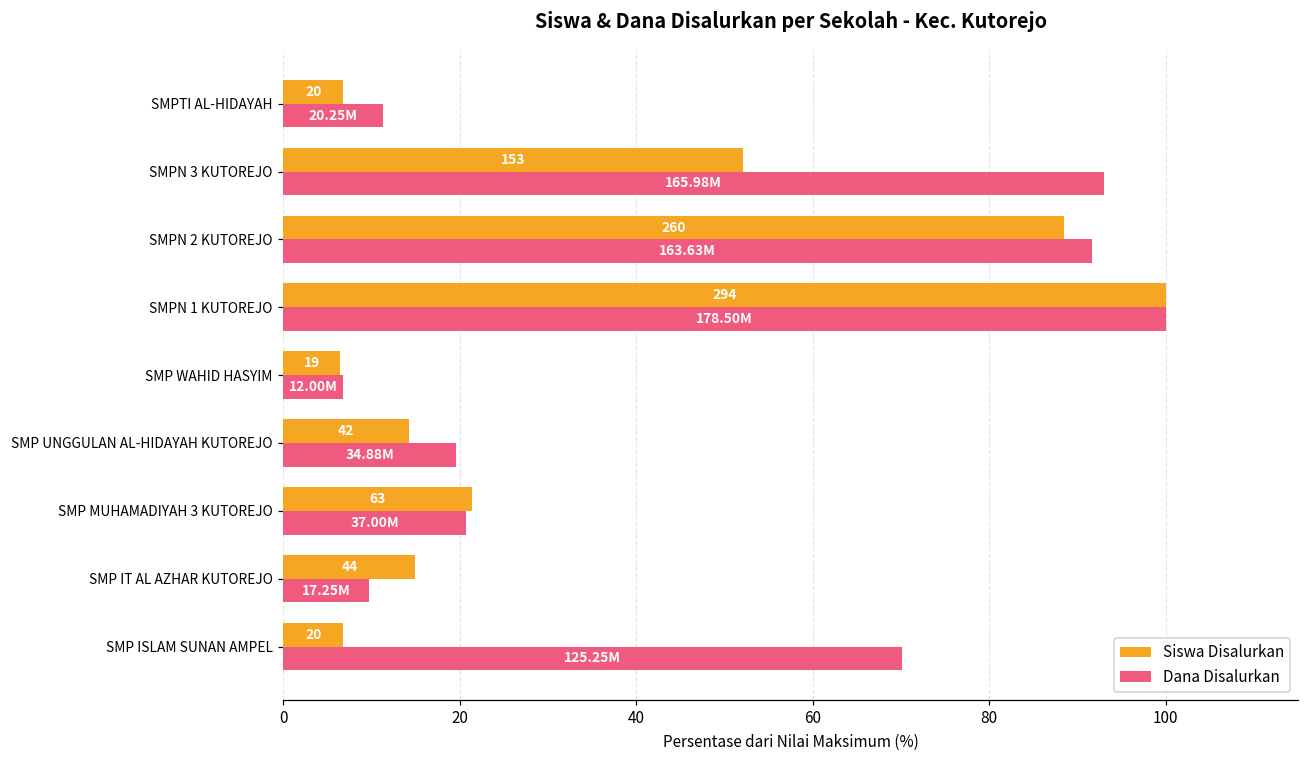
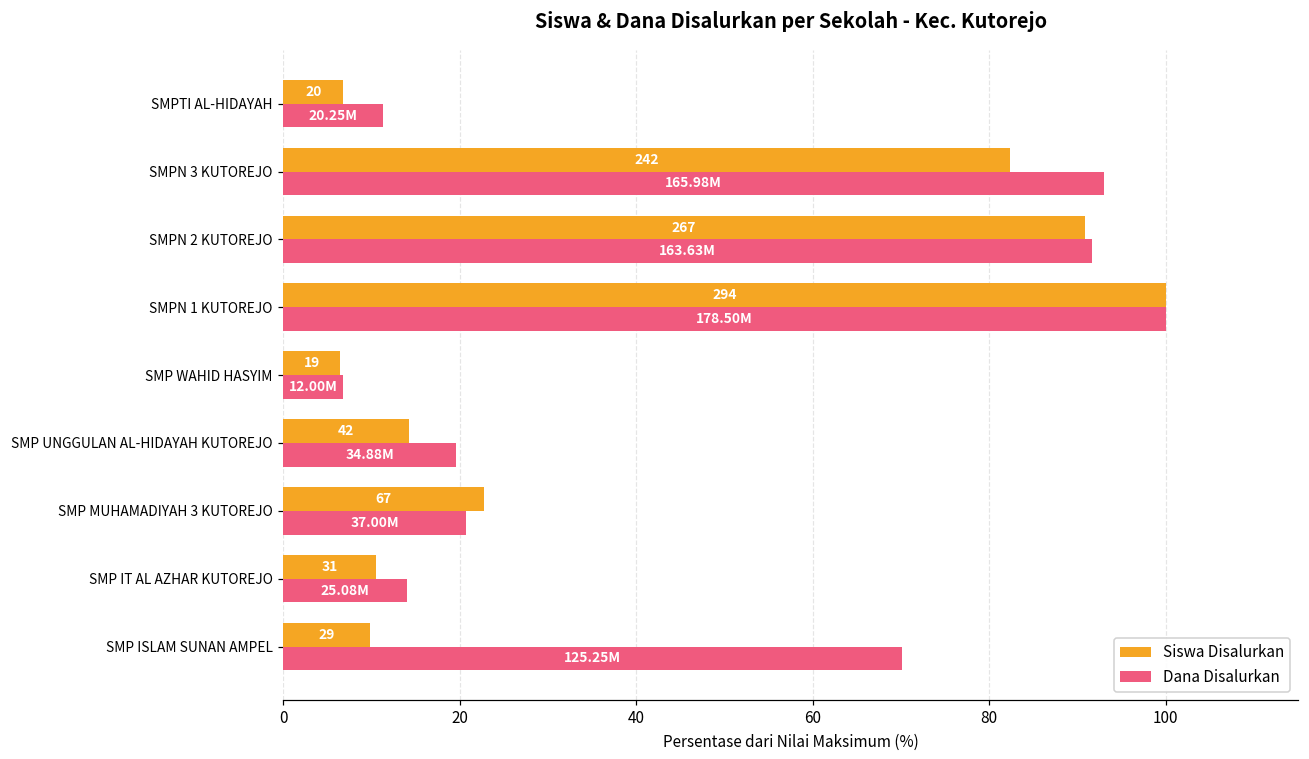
  {
    "Siswa Disalurkan": {
-     "SMPN 3 KUTOREJO": "153",
-     "SMPN 2 KUTOREJO": "260",
-     "SMP MUHAMADIYAH 3 KUTOREJO": "63",
-     "SMP IT AL AZHAR KUTOREJO": "44",
-     "SMP ISLAM SUNAN AMPEL": "20"
+     "SMPN 3 KUTOREJO": "242",
+     "SMPN 2 KUTOREJO": "267",
+     "SMP MUHAMADIYAH 3 KUTOREJO": "67",
+     "SMP IT AL AZHAR KUTOREJO": "31",
+     "SMP ISLAM SUNAN AMPEL": "29"
    },
    "Dana Disalurkan": {
-     "SMP IT AL AZHAR KUTOREJO": "17.25M"
+     "SMP IT AL AZHAR KUTOREJO": "25.08M"
    }
  }
